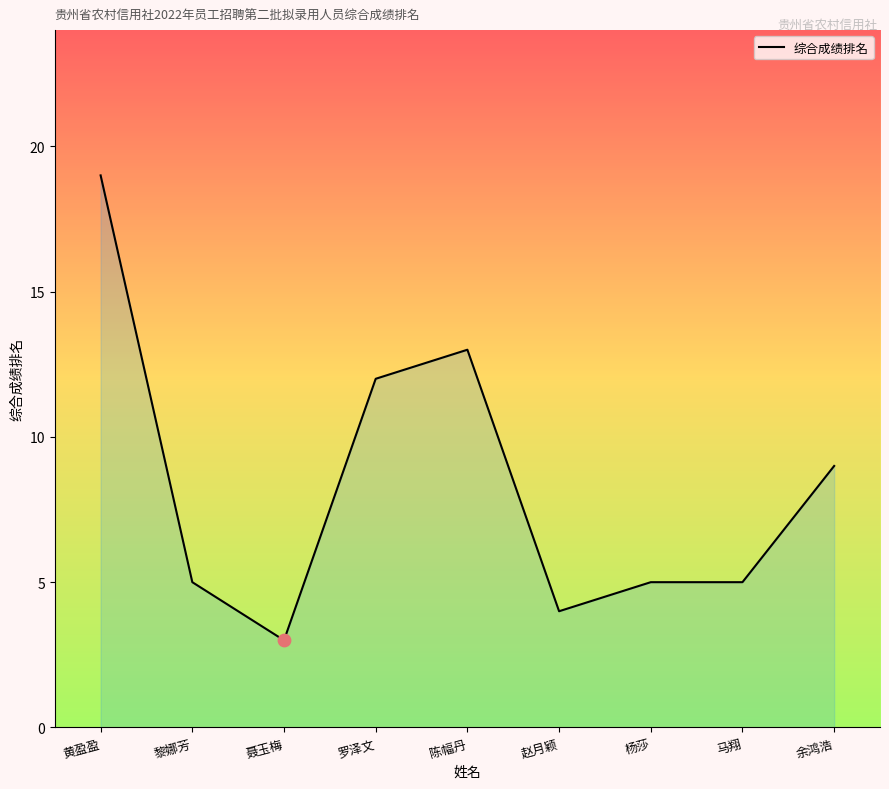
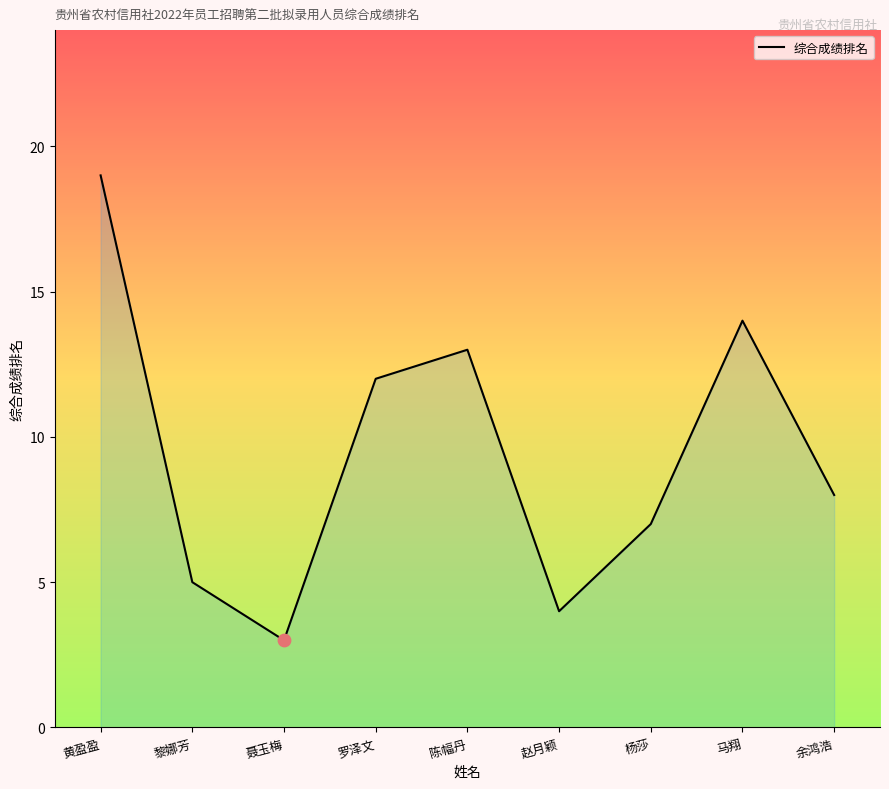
  {
    "综合成绩排名": {
      "黄盈盈": 19,
      "黎娜芳": 5,
      "罗泽文": 12,
      "陈幅丹": 13,
      "赵月颖": 4,
-     "杨莎": 5,
-     "马翔": 5,
-     "余鸿浩": 9
+     "杨莎": 7,
+     "马翔": 14,
+     "余鸿浩": 8
    }
  }
